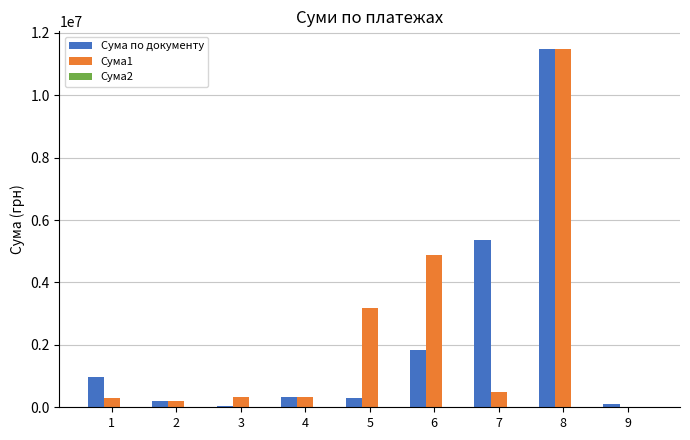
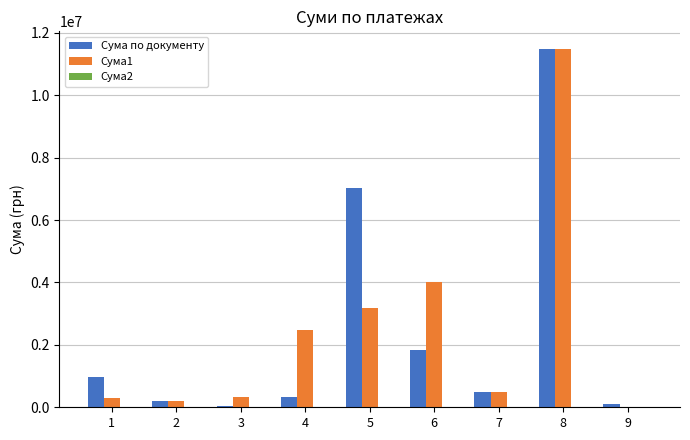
  {
    "Сума по документу": {
      "1": 1000000,
      "2": 200000,
      "4": 300000,
-     "5": 300000,
+     "5": 7000000,
      "6": 1800000,
-     "7": 5400000,
+     "7": 500000,
      "8": 11500000,
      "9": 100000
    },
    "Сума1": {
      "1": 300000,
      "2": 200000,
      "3": 300000,
-     "4": 300000,
+     "4": 2500000,
      "5": 3200000,
-     "6": 4900000,
+     "6": 4000000,
      "7": 500000,
      "8": 11500000,
      "9": 0
    },
    "Сума2": {
      "1": 0,
      "2": 0,
      "3": 0,
      "4": 0,
      "5": 0,
      "6": 0,
      "7": 0,
      "8": 0,
      "9": 0
    }
  }
